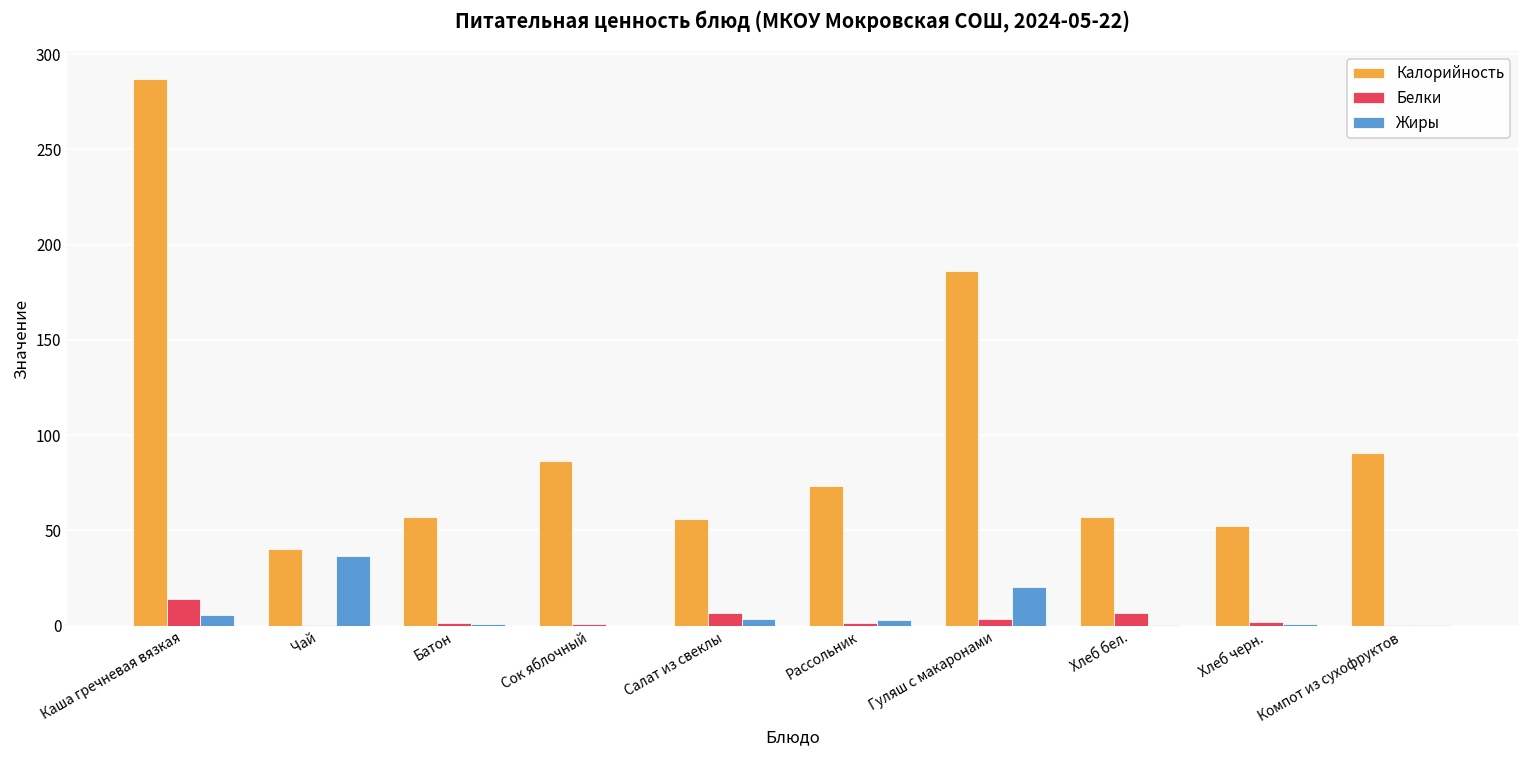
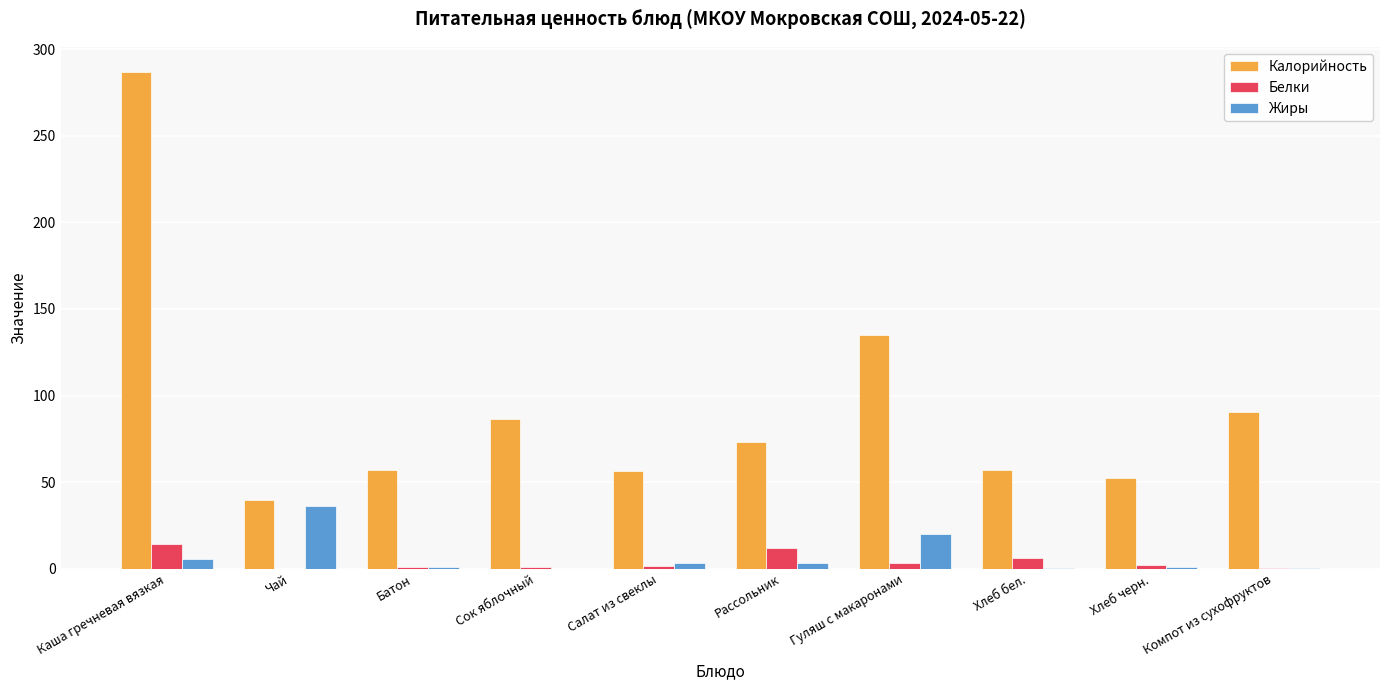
  {
    "Калорийность": {
      "Каша гречневая вязкая": 287,
      "Чай": 40,
      "Батон": 57,
      "Сок яблочный": 87,
      "Салат из свеклы": 56,
      "Рассольник": 73,
-     "Гуляш с макаронами": 186,
+     "Гуляш с макаронами": 135,
      "Хлеб бел.": 57,
      "Хлеб черн.": 52,
      "Компот из сухофруктов": 91
    },
    "Белки": {
      "Каша гречневая вязкая": 14,
-     "Салат из свеклы": 7,
-     "Рассольник": 1,
+     "Салат из свеклы": 1,
+     "Рассольник": 12,
      "Гуляш с макаронами": 4,
      "Хлеб бел.": 6,
      "Хлеб черн.": 2
    },
    "Жиры": {
      "Каша гречневая вязкая": 5,
      "Чай": 36,
      "Сок яблочный": 0,
      "Салат из свеклы": 4,
      "Рассольник": 3,
      "Гуляш с макаронами": 20
    }
  }
